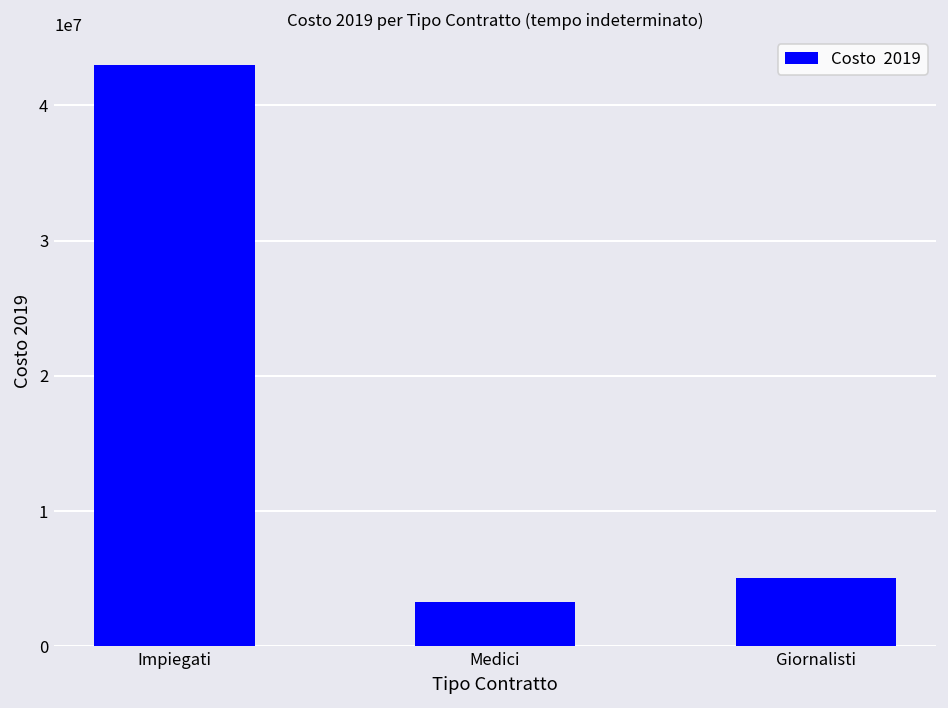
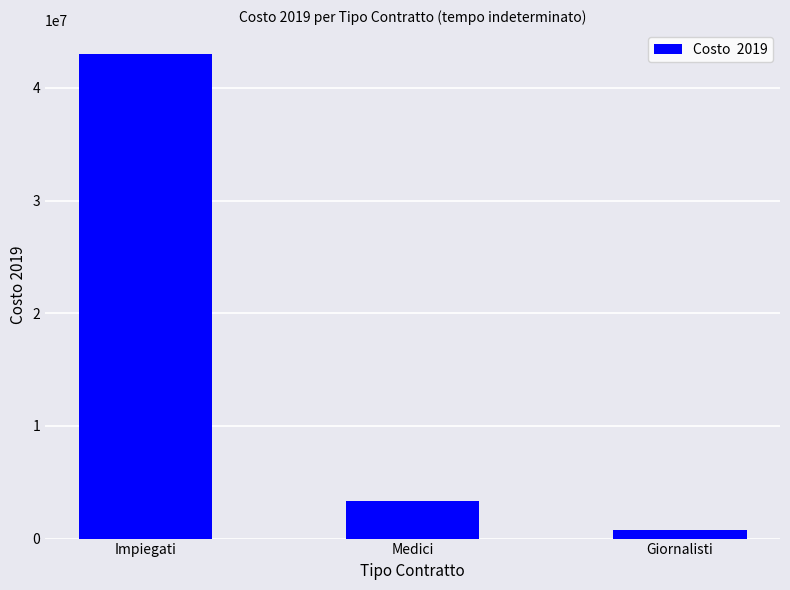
  {
    "Impiegati": 43000000,
    "Medici": 3300000,
-   "Giornalisti": 5000000
+   "Giornalisti": 800000
  }
